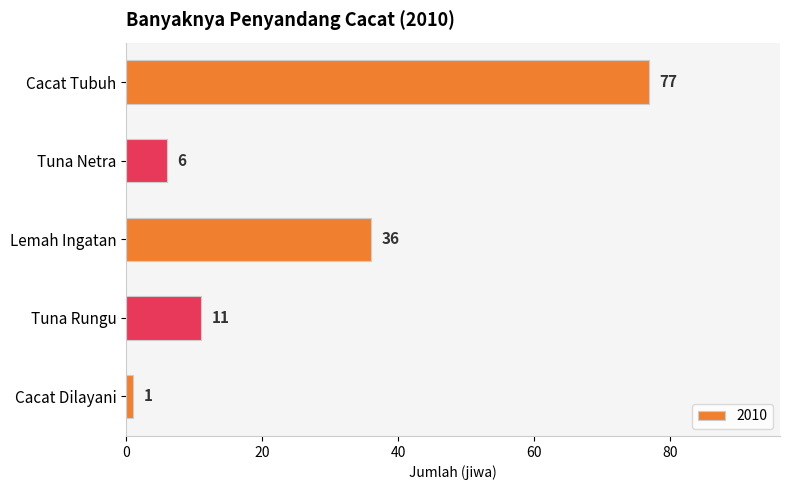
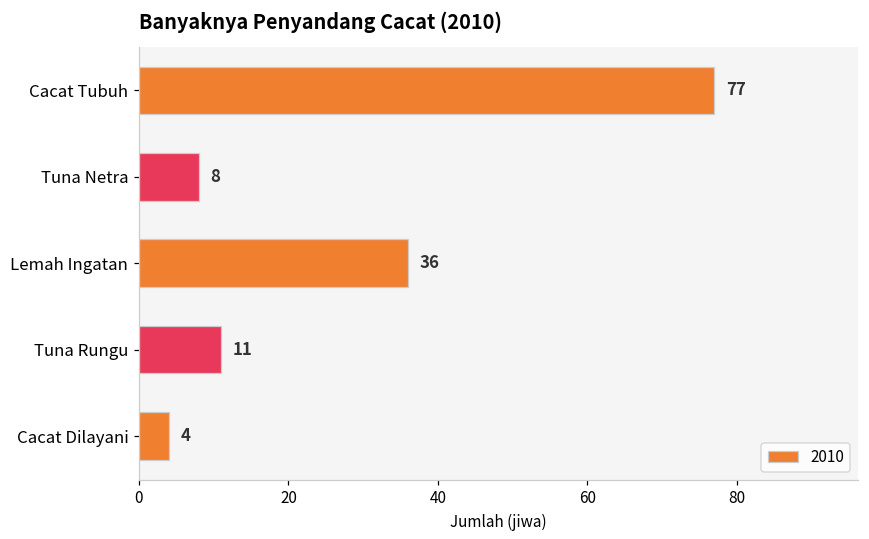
  {
    "Cacat Tubuh": 77,
-   "Tuna Netra": 6,
+   "Tuna Netra": 8,
    "Lemah Ingatan": 36,
    "Tuna Rungu": 11,
-   "Cacat Dilayani": 1
+   "Cacat Dilayani": 4
  }
